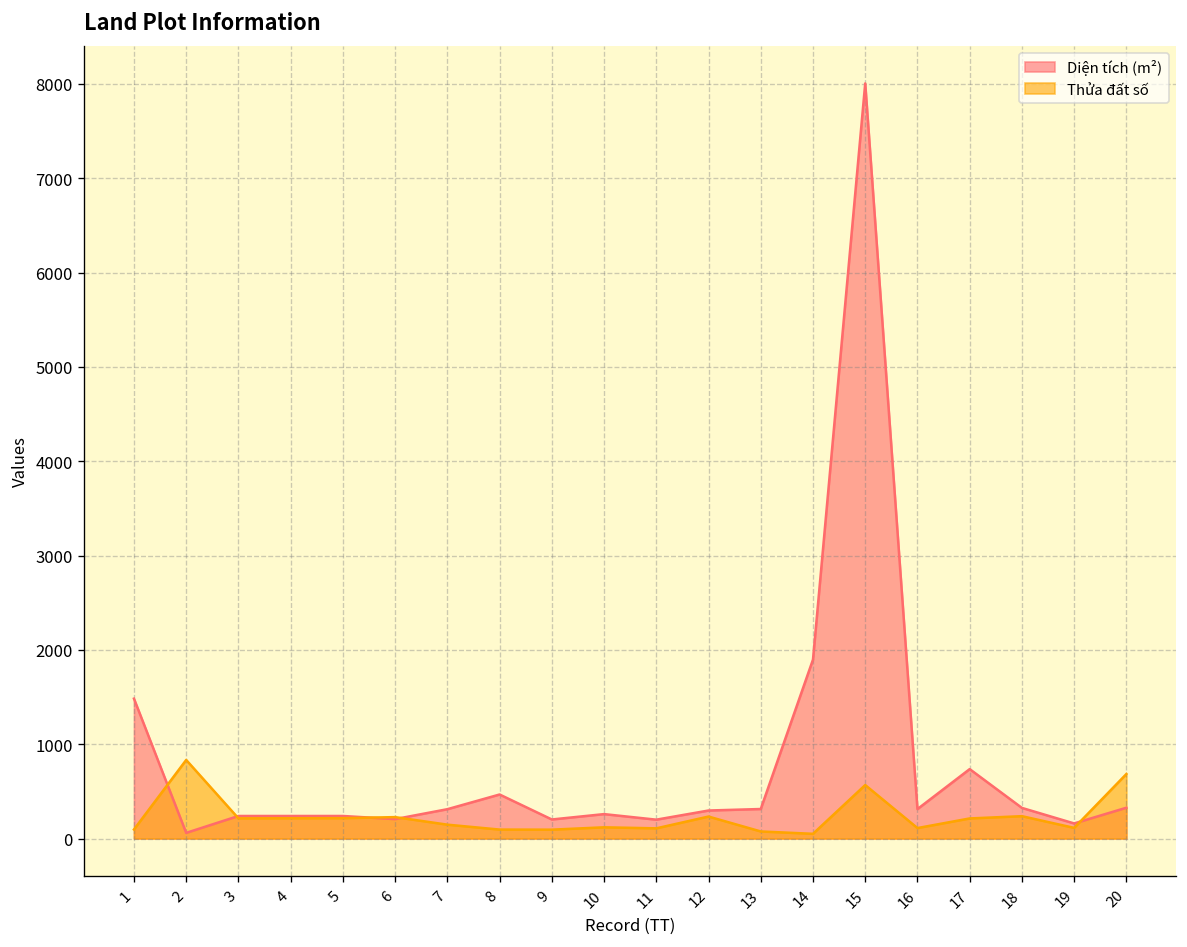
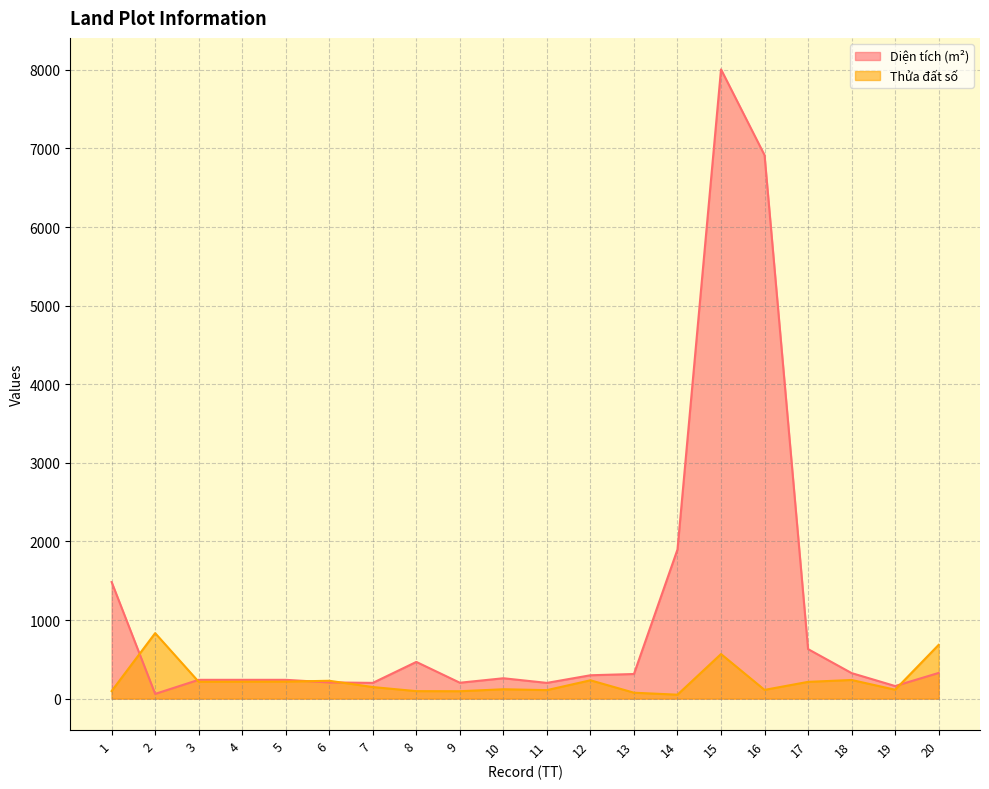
  {
    "Diện tích (m²)": {
      "1": 1500,
      "2": 100,
-     "7": 300,
+     "7": 200,
      "8": 500,
      "9": 200,
      "10": 300,
      "11": 200,
      "12": 300,
      "13": 300,
      "14": 1900,
      "15": 8000,
-     "16": 300,
-     "17": 700,
+     "16": 6900,
+     "17": 600,
      "18": 300,
      "19": 200,
      "20": 300
    },
    "Thửa đất số": {
      "1": 100,
      "2": 800,
      "7": 100,
      "8": 100,
      "9": 100,
      "10": 100,
      "11": 100,
      "12": 200,
      "13": 100,
      "14": 100,
      "15": 600,
      "16": 100,
      "17": 200,
      "18": 200,
      "19": 100,
      "20": 700
    }
  }
